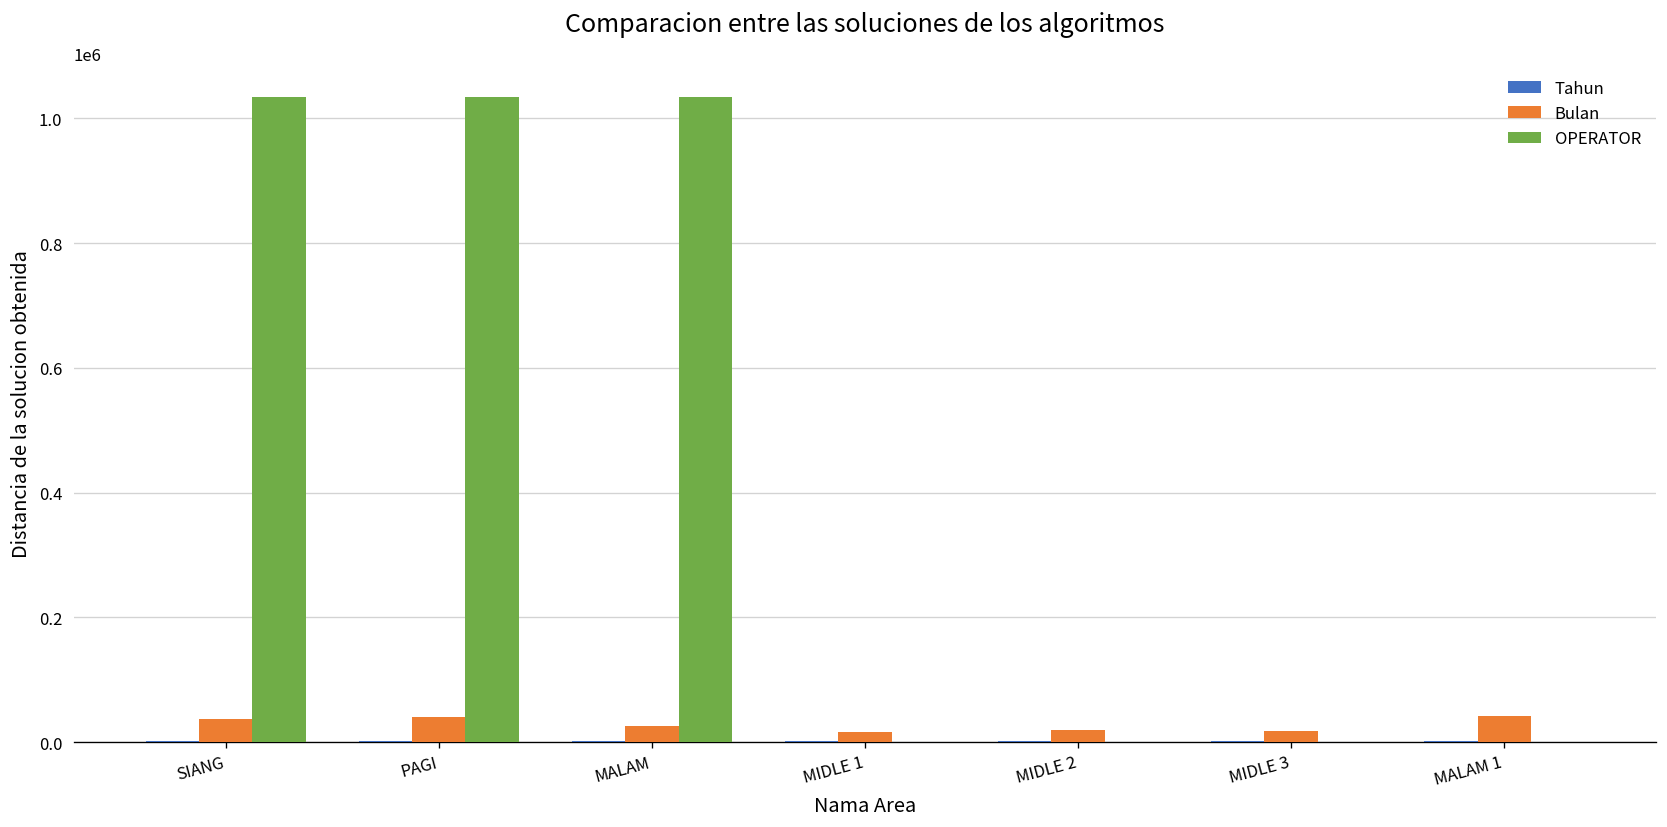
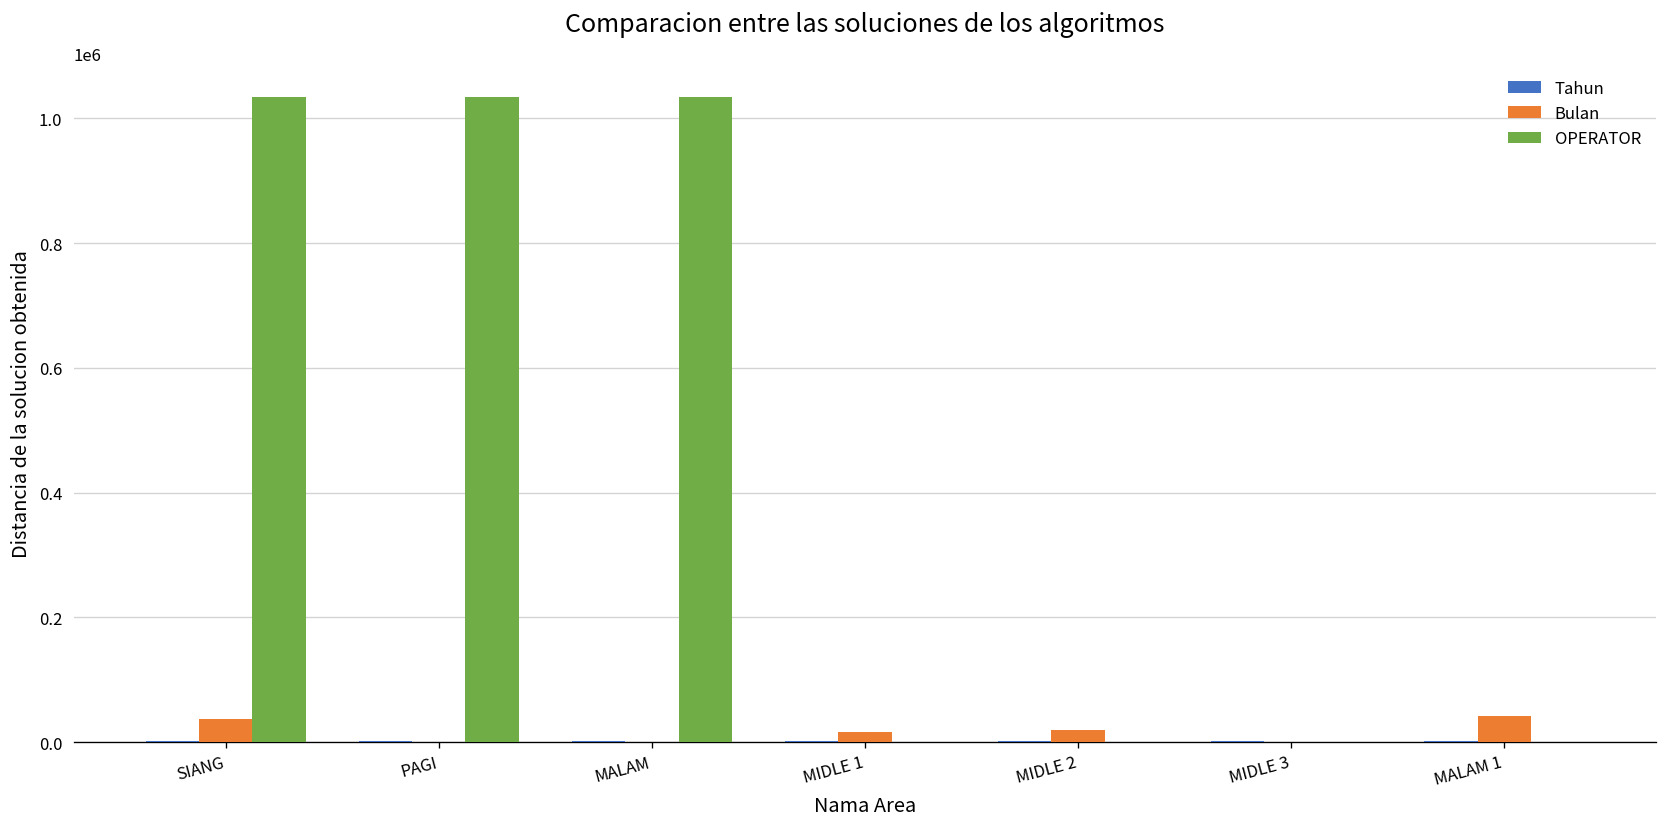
  {
    "Bulan": {
      "SIANG": 40000,
-     "PAGI": 40000,
-     "MALAM": 30000,
+     "PAGI": 0,
+     "MALAM": 0,
      "MIDLE 1": 20000,
      "MIDLE 2": 20000,
-     "MIDLE 3": 20000,
+     "MIDLE 3": 0,
      "MALAM 1": 40000
    },
    "OPERATOR": {
      "SIANG": 1030000,
      "PAGI": 1030000,
      "MALAM": 1030000,
      "MIDLE 1": 0,
      "MIDLE 2": 0,
      "MIDLE 3": 0,
      "MALAM 1": 0
    }
  }
